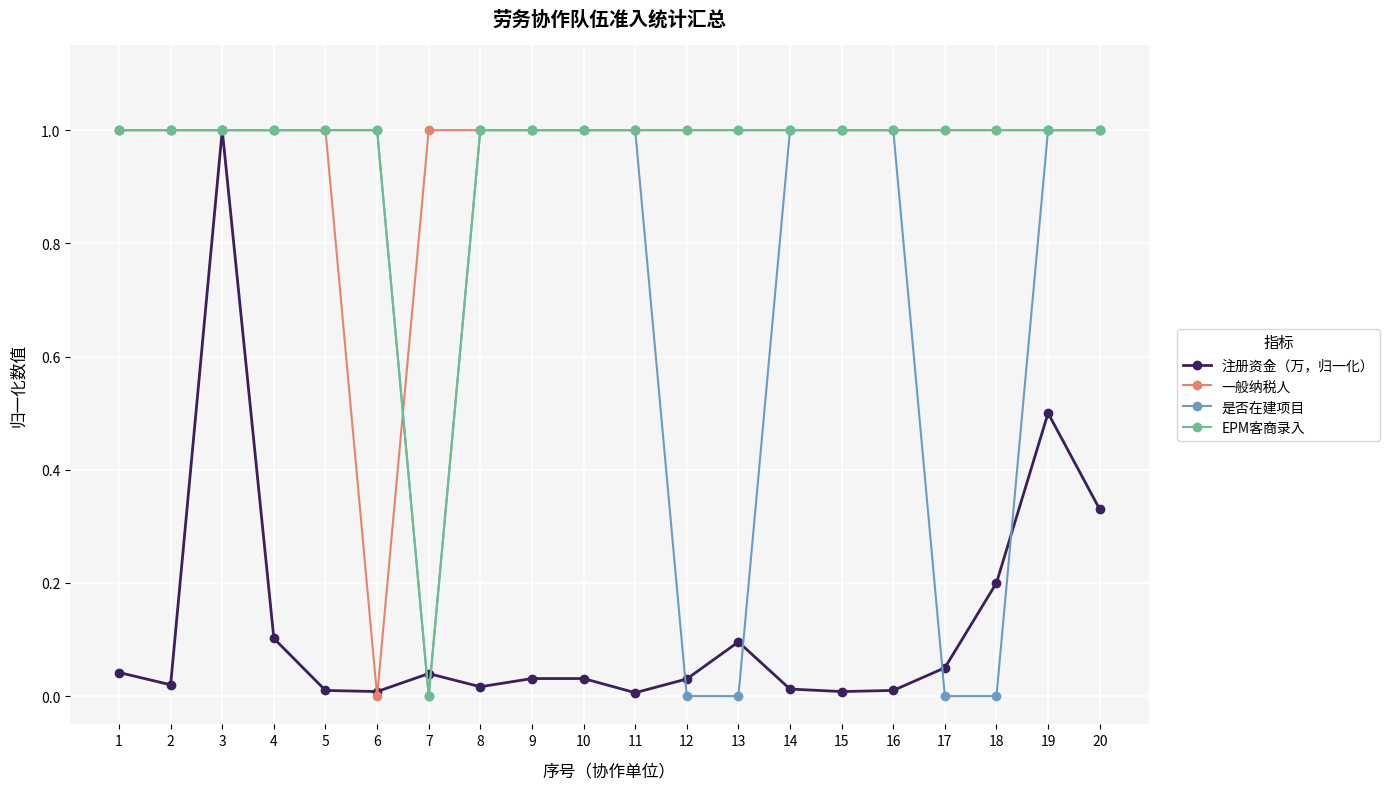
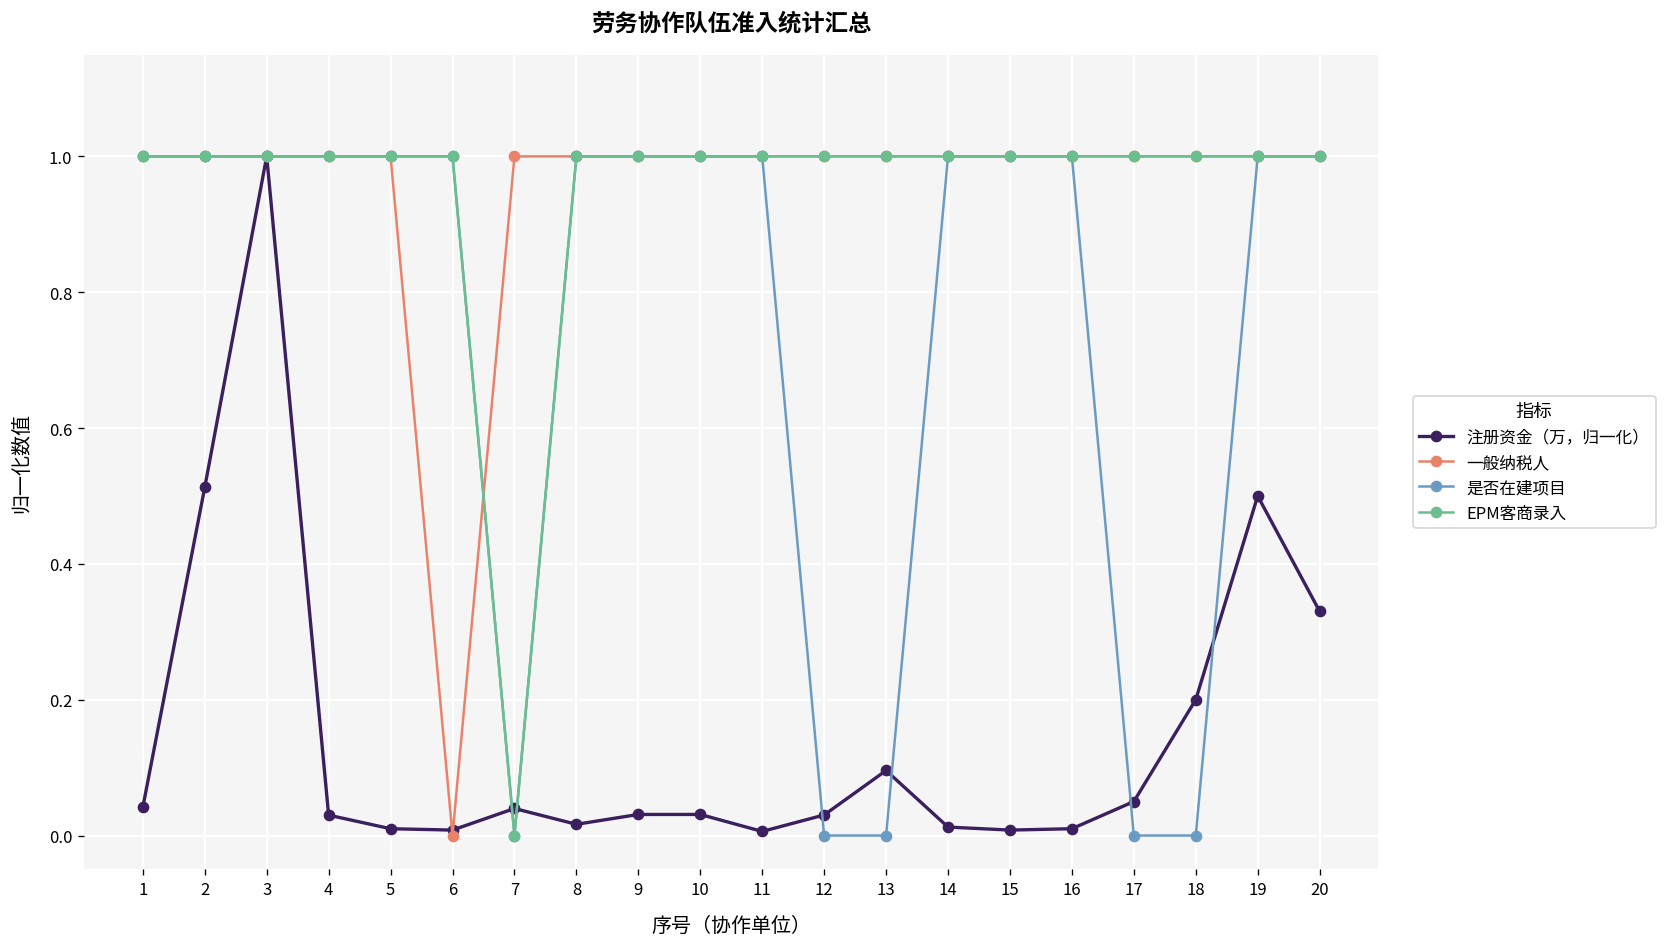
  {
    "注册资金（万，归一化）": {
      "1": 0.04,
-     "2": 0.02,
-     "4": 0.10,
+     "2": 0.51,
+     "4": 0.03,
      "5": 0.01,
      "6": 0.01,
      "7": 0.04,
      "8": 0.02,
      "9": 0.03,
      "10": 0.03,
      "11": 0.01,
      "12": 0.03,
      "13": 0.10,
      "14": 0.01,
      "15": 0.01,
      "16": 0.01,
      "17": 0.05,
      "18": 0.20,
      "19": 0.50,
      "20": 0.33
    },
    "一般纳税人": {
      "6": 0.00,
      "7": 1.00
    },
    "是否在建项目": {
      "12": 0.00,
      "13": 0.00,
      "17": 0.00,
      "18": 0.00
    }
  }
